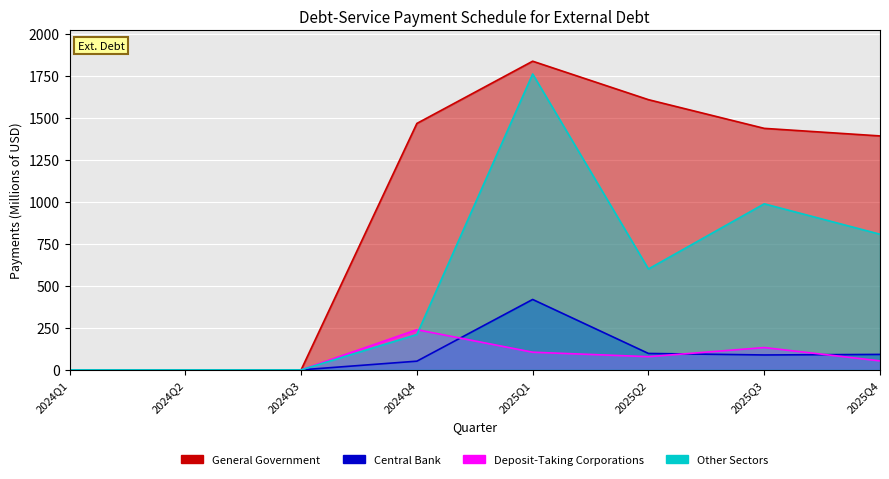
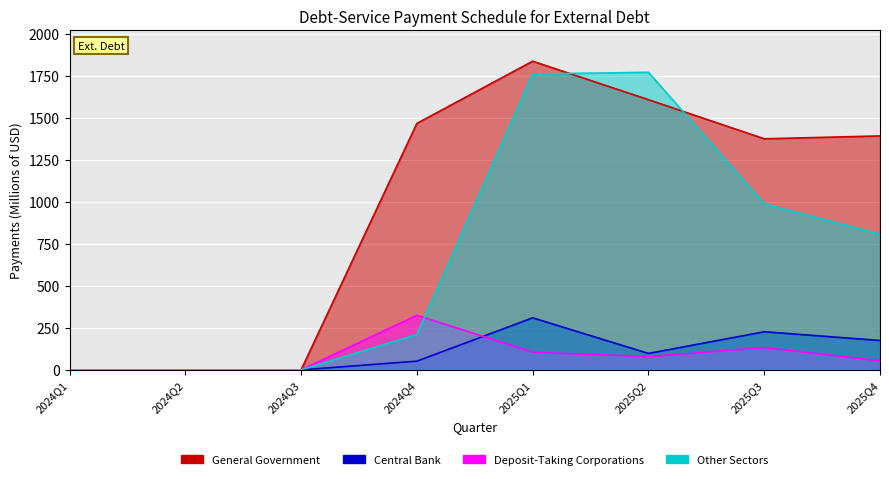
  {
    "General Government": {
      "2024Q4": 1470,
      "2025Q1": 1840,
      "2025Q2": 1610,
-     "2025Q3": 1440,
+     "2025Q3": 1380,
      "2025Q4": 1390
    },
    "Central Bank": {
      "2024Q4": 50,
-     "2025Q1": 420,
+     "2025Q1": 310,
      "2025Q2": 100,
-     "2025Q3": 90,
-     "2025Q4": 90
+     "2025Q3": 230,
+     "2025Q4": 170
    },
    "Deposit-Taking Corporations": {
-     "2024Q4": 240,
+     "2024Q4": 320,
      "2025Q1": 110,
      "2025Q2": 80,
      "2025Q3": 130,
      "2025Q4": 50
    },
    "Other Sectors": {
      "2024Q4": 210,
      "2025Q1": 1760,
-     "2025Q2": 600,
+     "2025Q2": 1770,
      "2025Q3": 990,
      "2025Q4": 810
    }
  }
